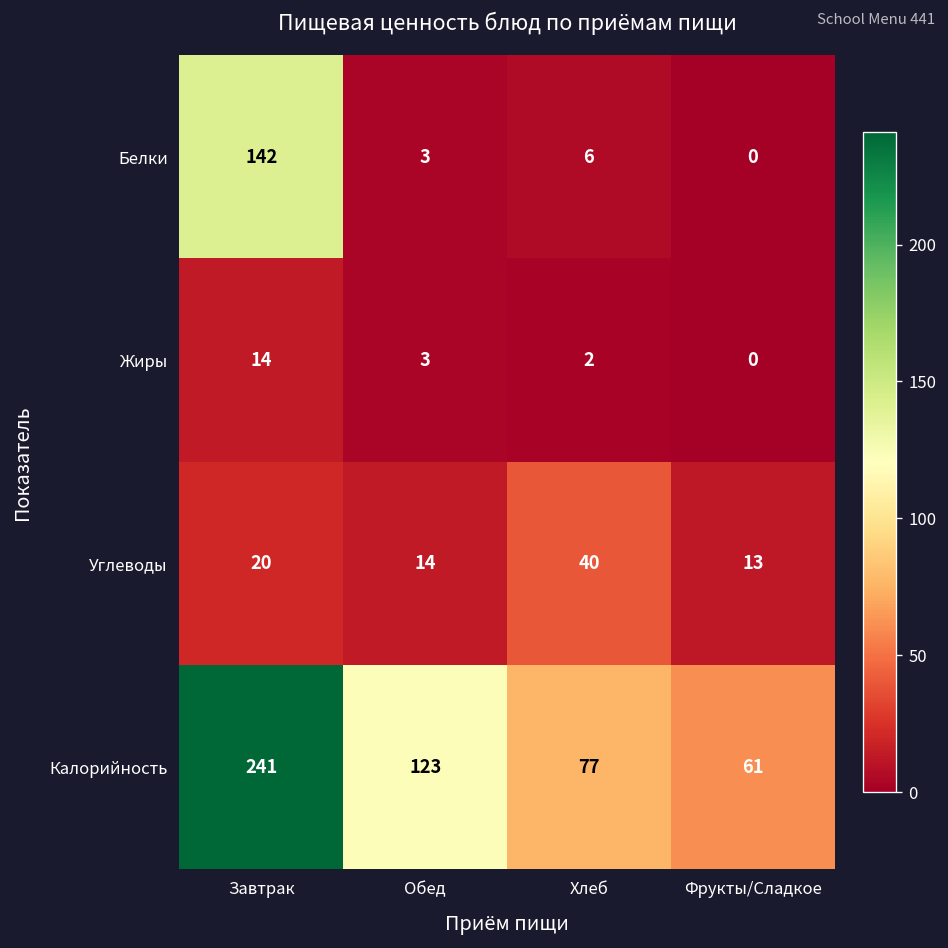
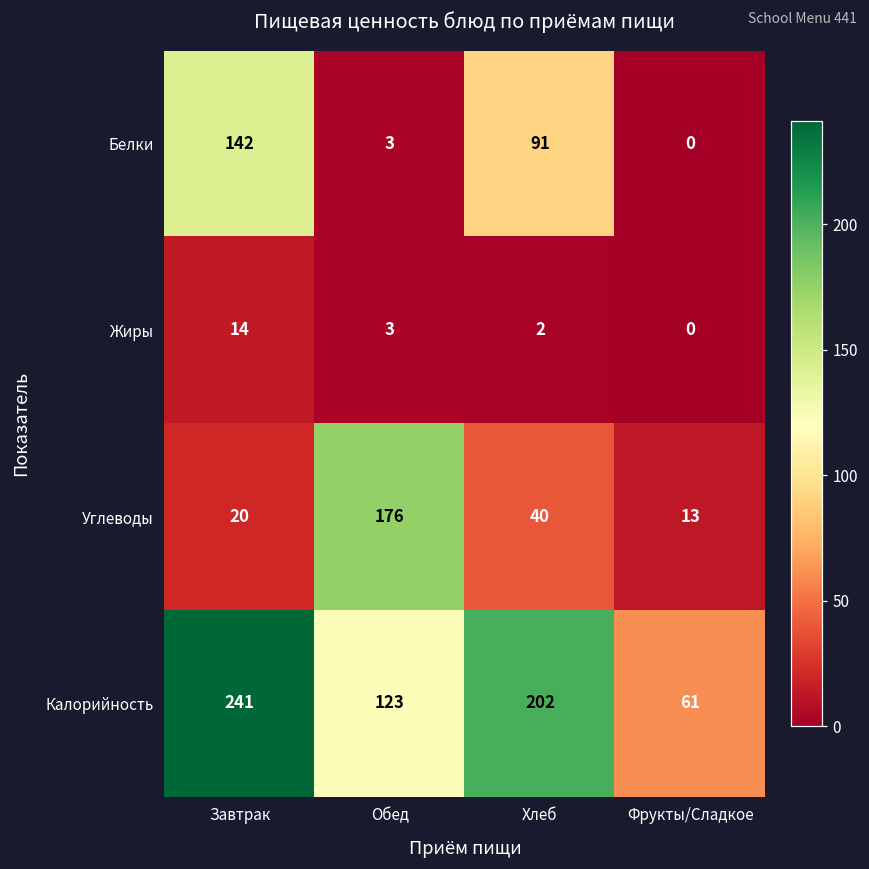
  {
    "Белки": {
      "Завтрак": 142,
      "Обед": 3,
-     "Хлеб": 6,
+     "Хлеб": 91,
      "Фрукты/Сладкое": 0
    },
    "Жиры": {
      "Завтрак": 14,
      "Обед": 3,
      "Хлеб": 2,
      "Фрукты/Сладкое": 0
    },
    "Углеводы": {
      "Завтрак": 20,
-     "Обед": 14,
+     "Обед": 176,
      "Хлеб": 40,
      "Фрукты/Сладкое": 13
    },
    "Калорийность": {
      "Завтрак": 241,
      "Обед": 123,
-     "Хлеб": 77,
+     "Хлеб": 202,
      "Фрукты/Сладкое": 61
    }
  }
